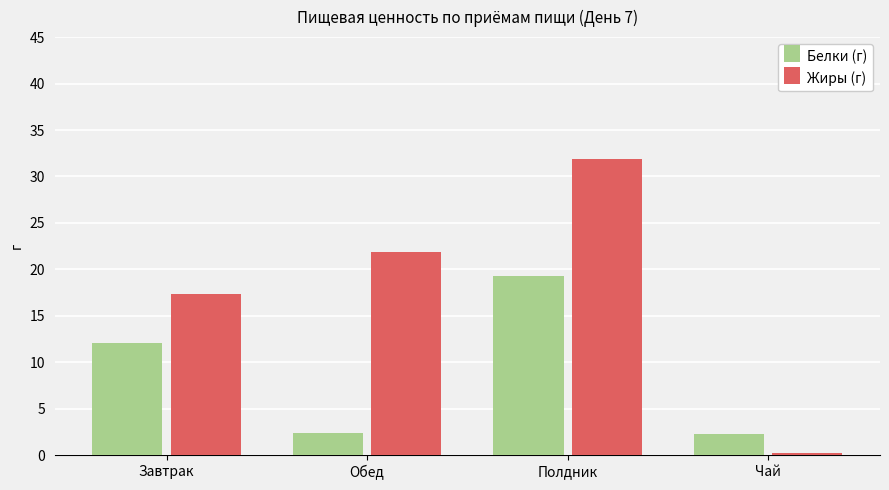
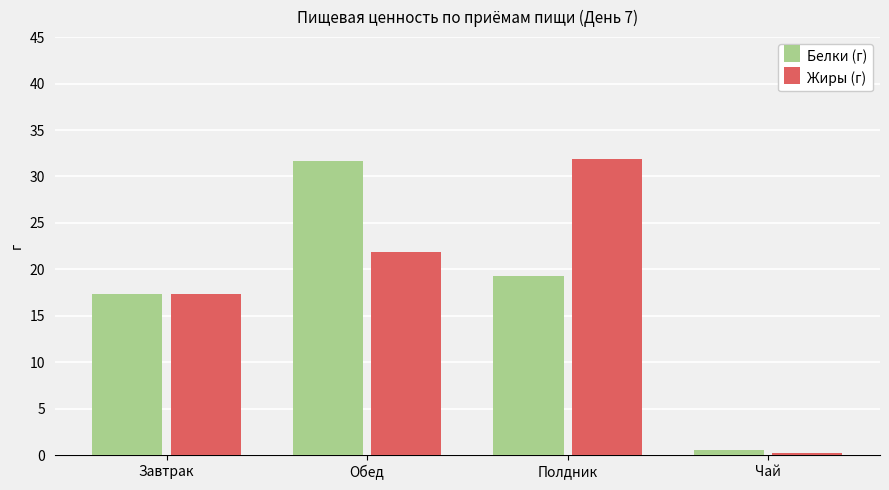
  {
    "Белки (г)": {
-     "Завтрак": 12,
-     "Обед": 2,
+     "Завтрак": 17,
+     "Обед": 32,
      "Полдник": 19,
-     "Чай": 2
+     "Чай": 1
    },
    "Жиры (г)": {
      "Завтрак": 17,
      "Обед": 22,
      "Полдник": 32
    }
  }
